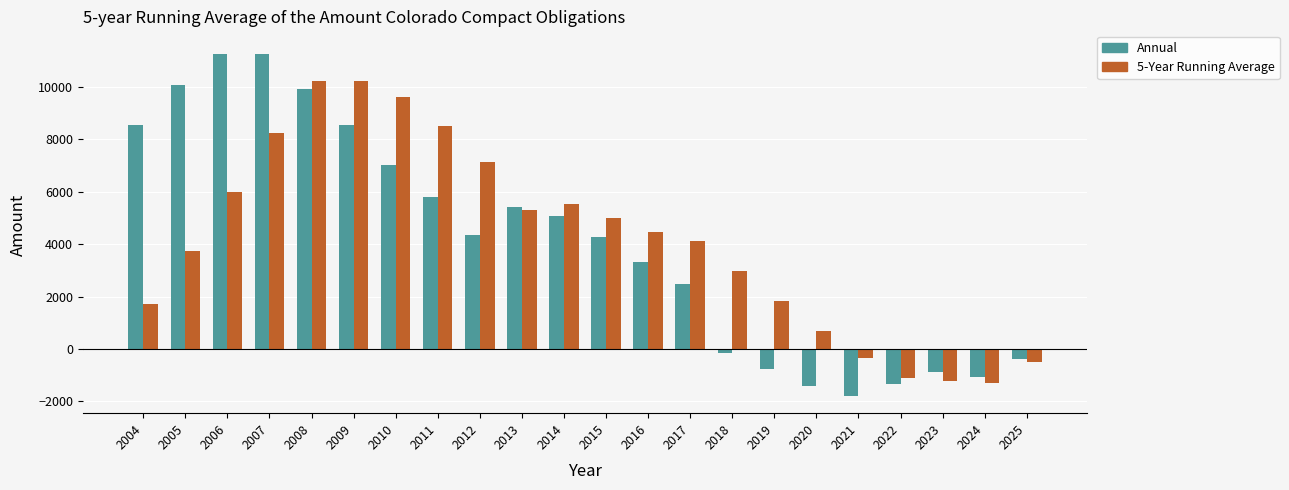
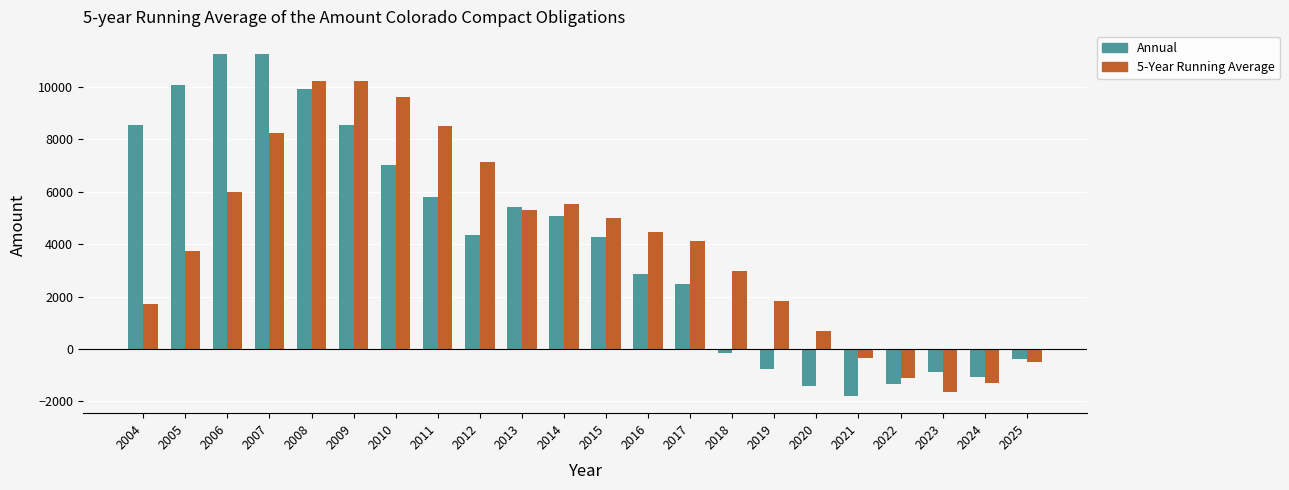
  {
    "Annual": {
      "2004": 8600,
      "2005": 10100,
      "2006": 11200,
      "2007": 11300,
      "2008": 9900,
      "2009": 8600,
      "2010": 7000,
      "2011": 5800,
      "2012": 4300,
      "2013": 5400,
      "2014": 5100,
      "2015": 4300,
-     "2016": 3300,
+     "2016": 2900,
      "2017": 2500,
      "2018": -200,
      "2019": -800,
      "2020": -1400,
      "2021": -1800,
      "2022": -1300,
      "2023": -900,
      "2024": -1100,
      "2025": -400
    },
    "5-Year Running Average": {
      "2004": 1700,
      "2005": 3700,
      "2006": 6000,
      "2007": 8200,
      "2008": 10200,
      "2009": 10200,
      "2010": 9600,
      "2011": 8500,
      "2012": 7100,
      "2013": 5300,
      "2014": 5500,
      "2015": 5000,
      "2016": 4500,
      "2017": 4100,
      "2018": 3000,
      "2019": 1800,
      "2020": 700,
      "2021": -300,
      "2022": -1100,
-     "2023": -1200,
+     "2023": -1600,
      "2024": -1300,
      "2025": -500
    }
  }
